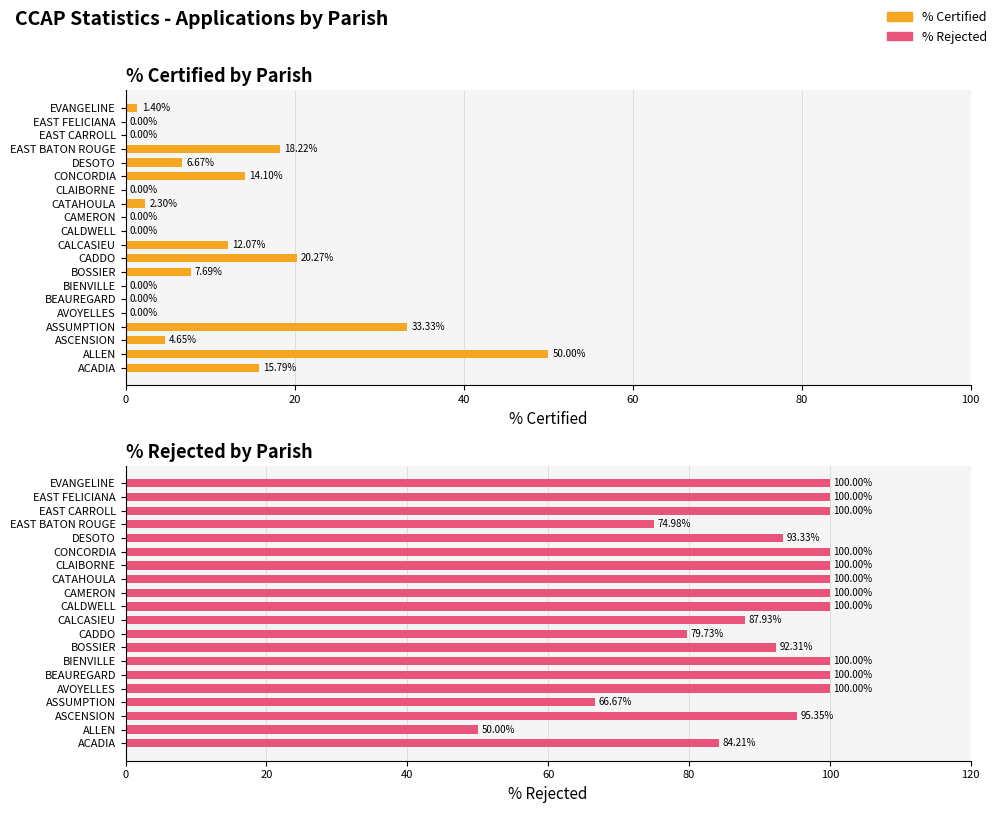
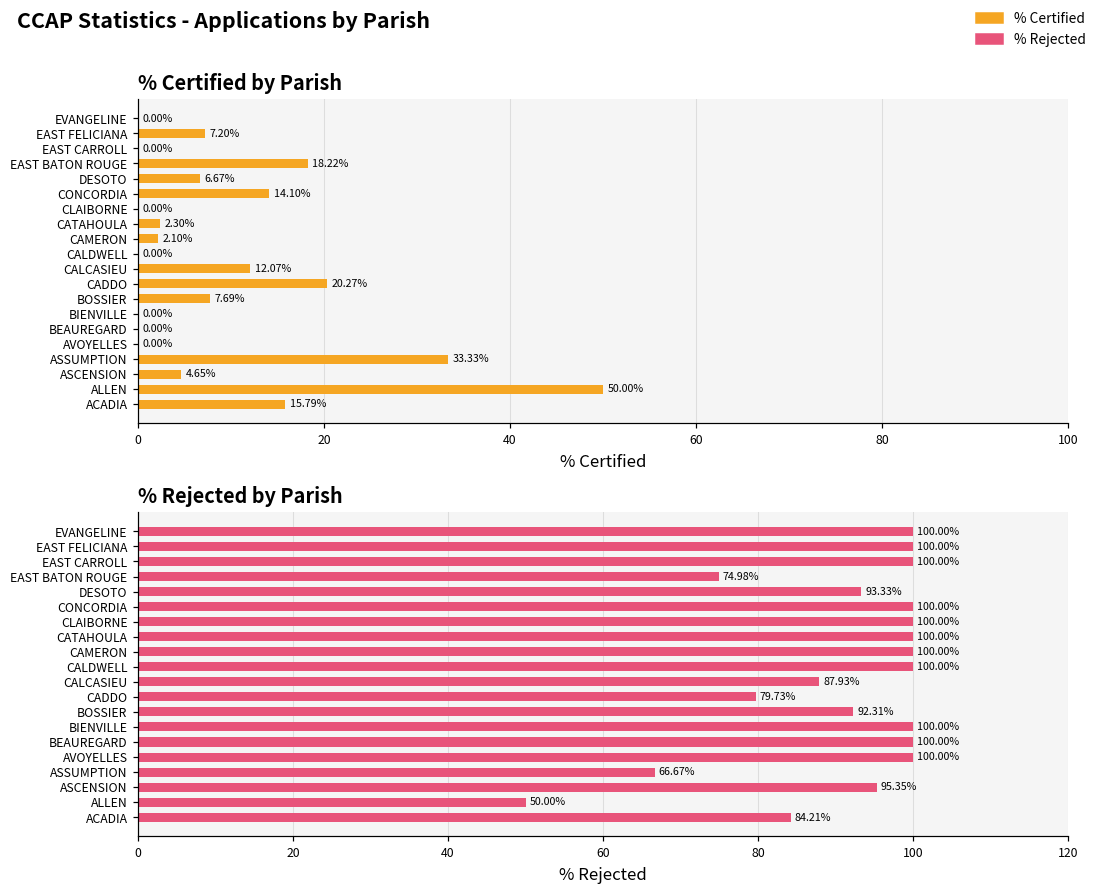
  {
    "% Certified by Parish": {
-     "EVANGELINE": "1.40%",
-     "EAST FELICIANA": "0.00%",
+     "EVANGELINE": "0.00%",
+     "EAST FELICIANA": "7.20%",
      "EAST CARROLL": "0.00%",
      "EAST BATON ROUGE": "18.22%",
      "DESOTO": "6.67%",
      "CONCORDIA": "14.10%",
      "CLAIBORNE": "0.00%",
      "CATAHOULA": "2.30%",
-     "CAMERON": "0.00%",
+     "CAMERON": "2.10%",
      "CALDWELL": "0.00%",
      "CALCASIEU": "12.07%",
      "CADDO": "20.27%",
      "BOSSIER": "7.69%",
      "BIENVILLE": "0.00%",
      "BEAUREGARD": "0.00%",
      "AVOYELLES": "0.00%",
      "ASSUMPTION": "33.33%",
      "ASCENSION": "4.65%",
      "ALLEN": "50.00%",
      "ACADIA": "15.79%"
    },
    "% Rejected by Parish": {
      "EVANGELINE": "100.00%",
      "EAST FELICIANA": "100.00%",
      "EAST CARROLL": "100.00%",
      "EAST BATON ROUGE": "74.98%",
      "DESOTO": "93.33%",
      "CONCORDIA": "100.00%",
      "CLAIBORNE": "100.00%",
      "CATAHOULA": "100.00%",
      "CAMERON": "100.00%",
      "CALDWELL": "100.00%",
      "CALCASIEU": "87.93%",
      "CADDO": "79.73%",
      "BOSSIER": "92.31%",
      "BIENVILLE": "100.00%",
      "BEAUREGARD": "100.00%",
      "AVOYELLES": "100.00%",
      "ASSUMPTION": "66.67%",
      "ASCENSION": "95.35%",
      "ALLEN": "50.00%",
      "ACADIA": "84.21%"
    }
  }
